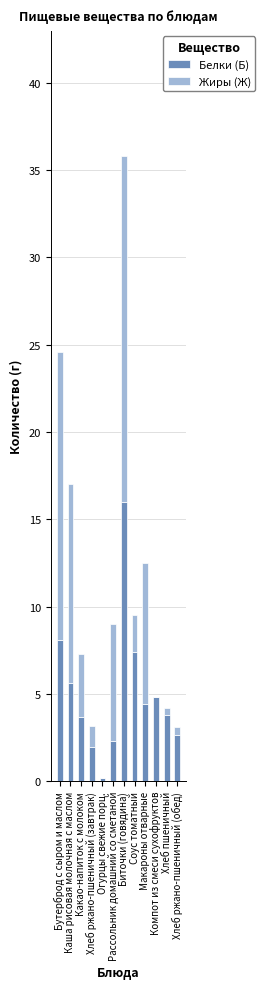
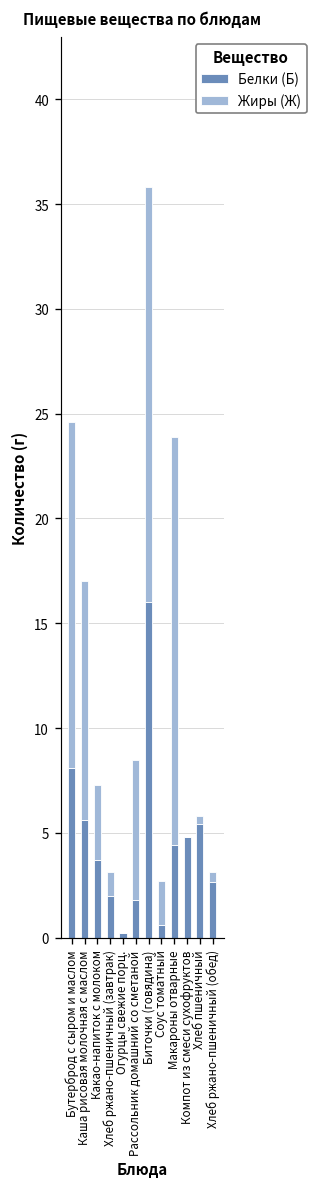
  {
    "Белки (Б)": {
      "Бутерброд с сыром и маслом": 8.1,
      "Каша рисовая молочная с маслом": 5.6,
      "Какао-напиток с молоком": 3.7,
      "Хлеб ржано-пшеничный (завтрак)": 2.0,
      "Огурцы свежие порц.": 0.2,
-     "Рассольник домашний со сметаной": 2.3,
+     "Рассольник домашний со сметаной": 1.8,
      "Биточки (говядина)": 16.0,
-     "Соус томатный": 7.4,
+     "Соус томатный": 0.6,
      "Макароны отварные": 4.4,
      "Компот из смеси сухофруктов": 4.8,
-     "Хлеб пшеничный": 3.8,
+     "Хлеб пшеничный": 5.4,
      "Хлеб ржано-пшеничный (обед)": 2.6
    },
    "Жиры (Ж)": {
      "Бутерброд с сыром и маслом": 16.5,
      "Каша рисовая молочная с маслом": 11.4,
      "Какао-напиток с молоком": 3.6,
      "Хлеб ржано-пшеничный (завтрак)": 1.2,
      "Огурцы свежие порц.": 0.0,
      "Рассольник домашний со сметаной": 6.7,
      "Биточки (говядина)": 19.8,
      "Соус томатный": 2.1,
-     "Макароны отварные": 8.1,
+     "Макароны отварные": 19.5,
      "Компот из смеси сухофруктов": 0.0,
      "Хлеб пшеничный": 0.4,
      "Хлеб ржано-пшеничный (обед)": 0.5
    }
  }
